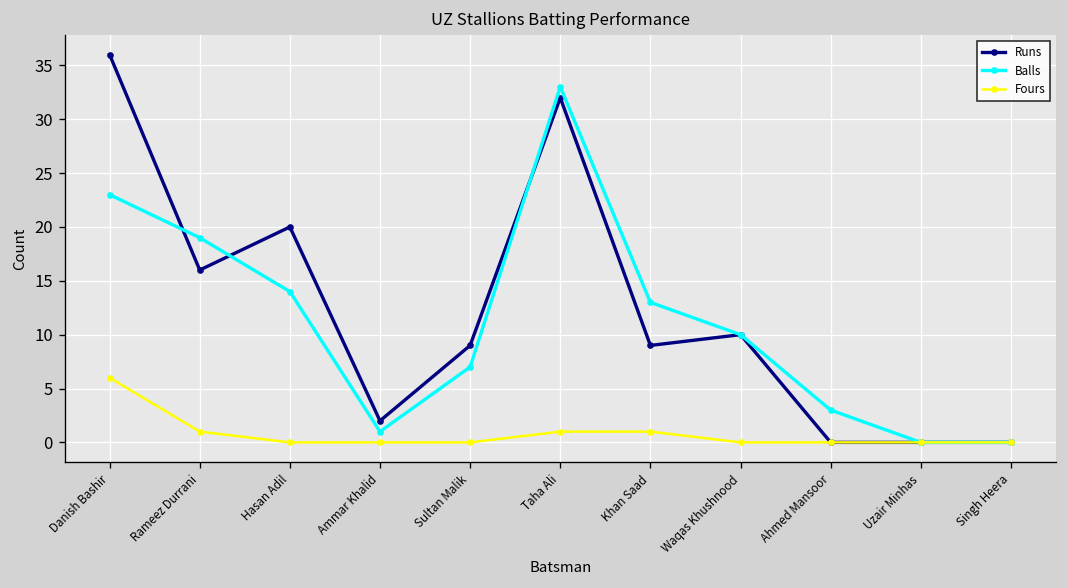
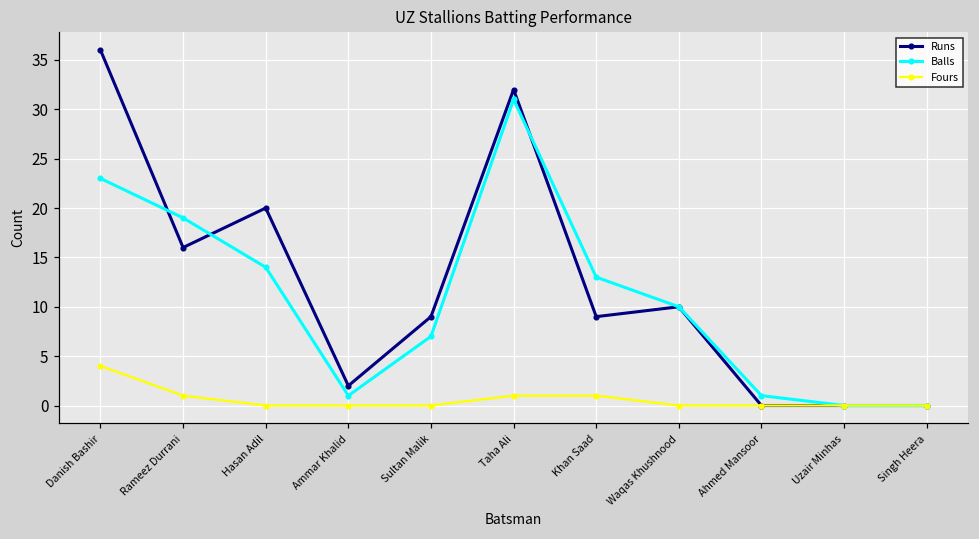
  {
    "Runs": {
      "Danish Bashir": 36,
      "Rameez Durrani": 16,
      "Hasan Adil": 20,
      "Ammar Khalid": 2,
      "Sultan Malik": 9,
      "Taha Ali": 32,
      "Khan Saad": 9
    },
    "Balls": {
      "Danish Bashir": 23,
      "Rameez Durrani": 19,
      "Hasan Adil": 14,
      "Ammar Khalid": 1,
      "Sultan Malik": 7,
-     "Taha Ali": 33,
+     "Taha Ali": 31,
      "Khan Saad": 13,
-     "Ahmed Mansoor": 3
+     "Ahmed Mansoor": 1
    },
    "Fours": {
-     "Danish Bashir": 6,
+     "Danish Bashir": 4,
      "Rameez Durrani": 1,
      "Hasan Adil": 0,
      "Ammar Khalid": 0,
      "Sultan Malik": 0,
      "Taha Ali": 1,
      "Khan Saad": 1,
      "Waqas Khushnood": 0
    }
  }
